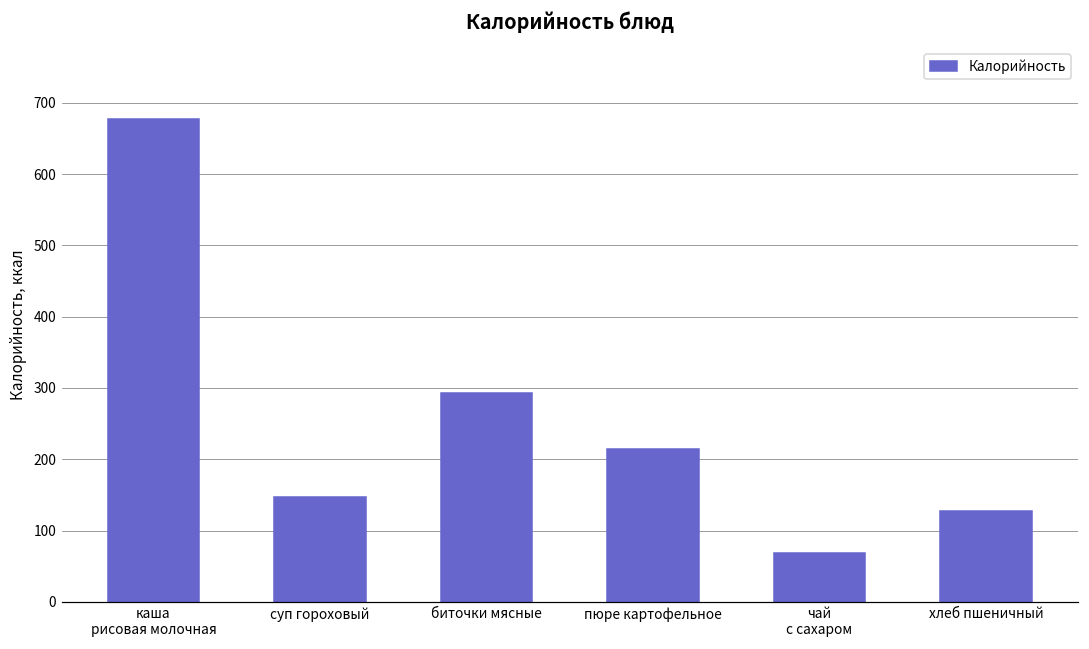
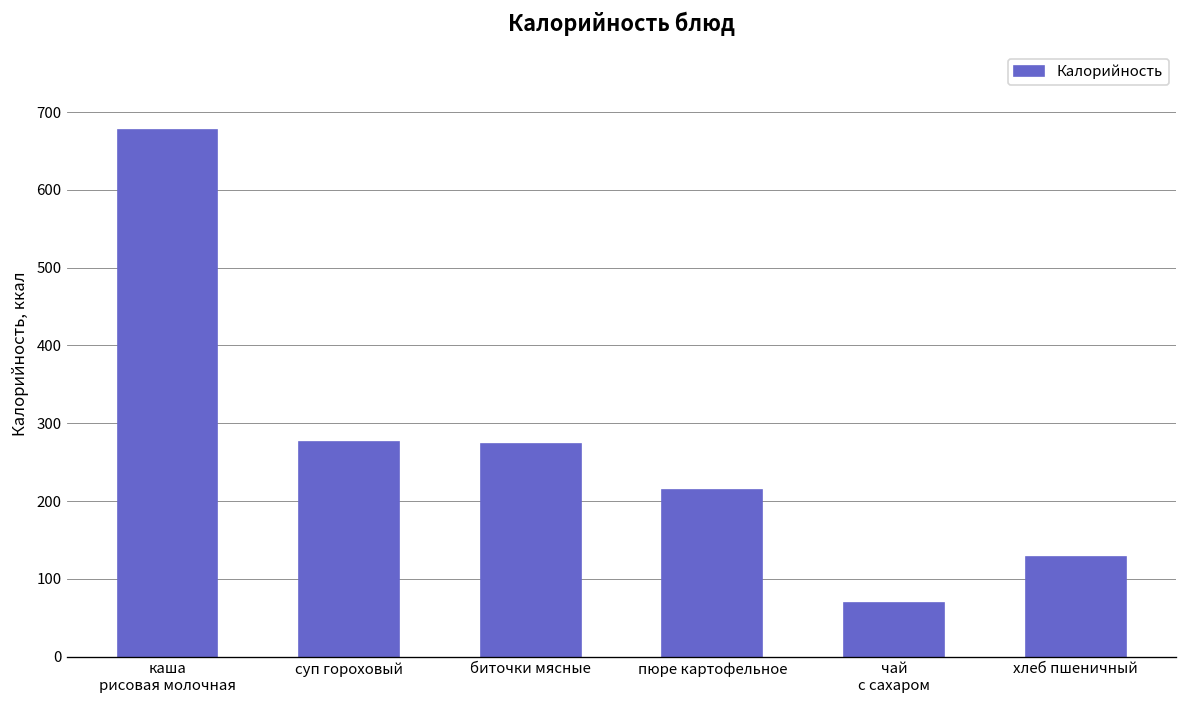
  {
    "каша рисовая молочная": 680,
-   "суп гороховый": 150,
-   "биточки мясные": 290,
+   "суп гороховый": 280,
+   "биточки мясные": 270,
    "пюре картофельное": 210,
    "чай с сахаром": 70,
    "хлеб пшеничный": 130
  }
